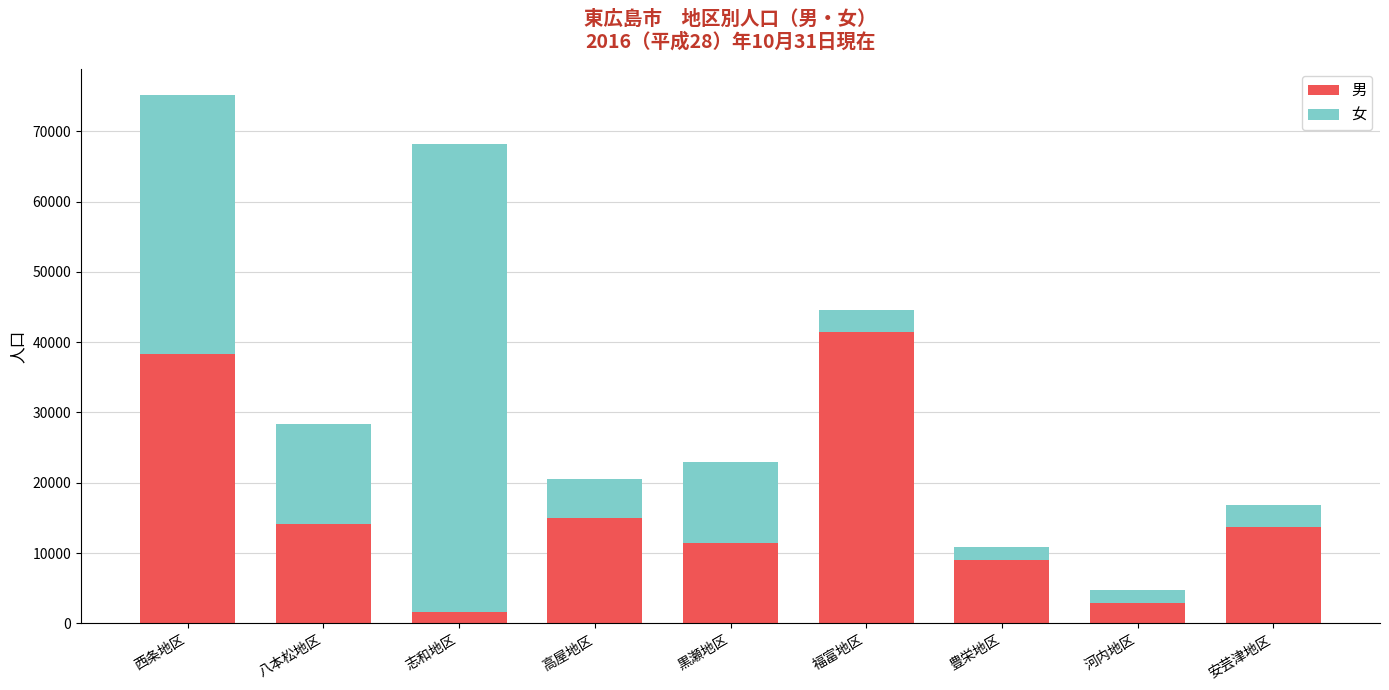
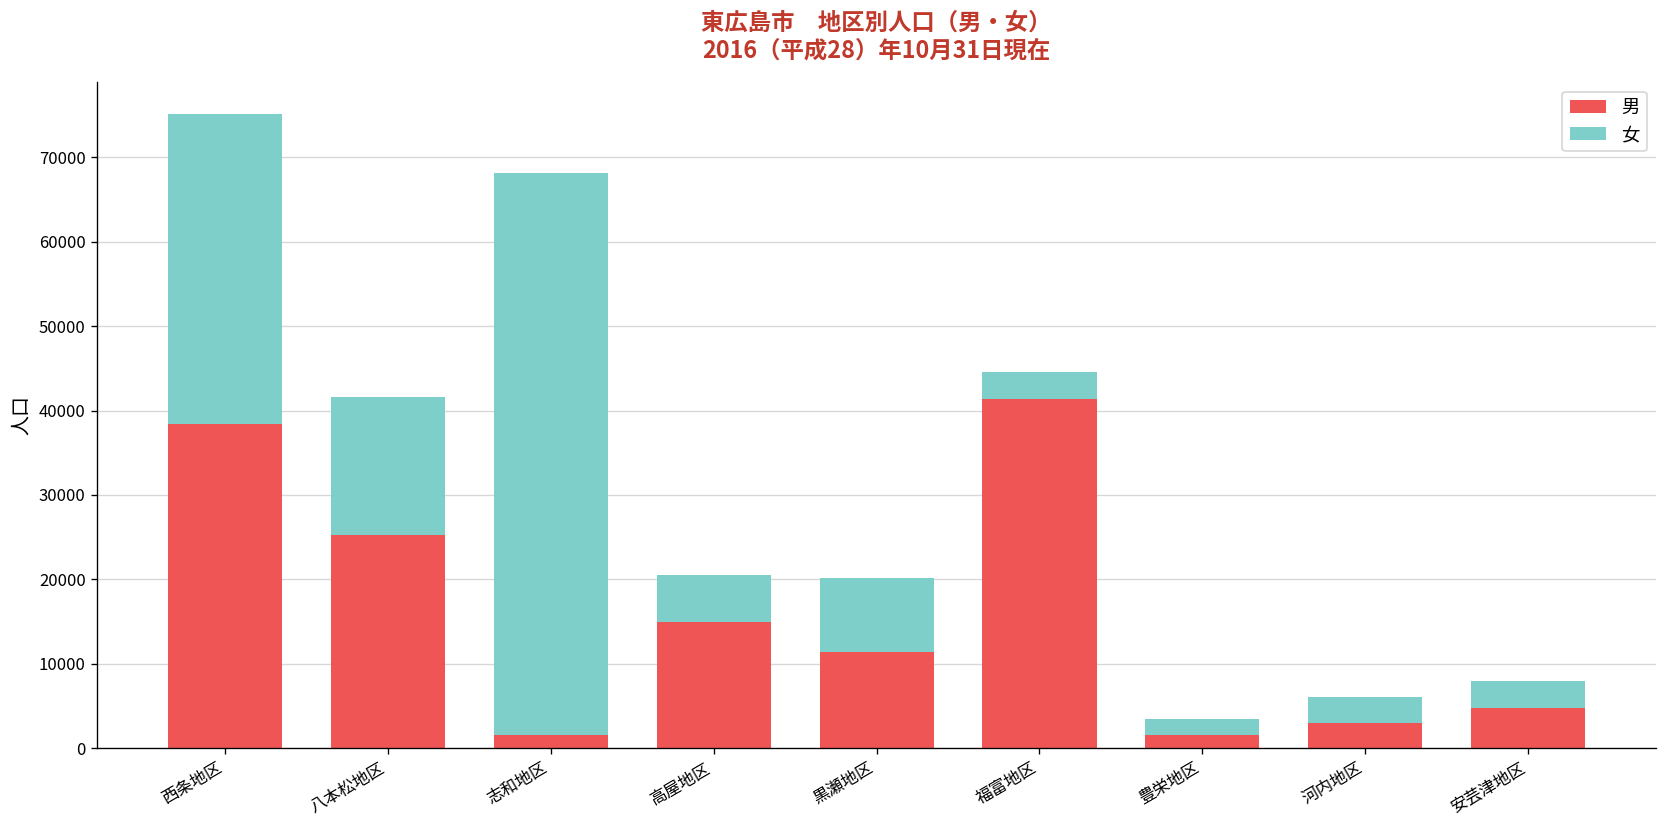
  {
    "男": {
      "西条地区": 38000,
-     "八本松地区": 14000,
+     "八本松地区": 25000,
      "志和地区": 2000,
      "高屋地区": 15000,
      "黒瀬地区": 11000,
      "福富地区": 41000,
-     "豊栄地区": 9000,
+     "豊栄地区": 2000,
      "河内地区": 3000,
-     "安芸津地区": 14000
+     "安芸津地区": 5000
    },
    "女": {
      "西条地区": 37000,
-     "八本松地区": 14000,
+     "八本松地区": 16000,
      "志和地区": 67000,
      "高屋地区": 6000,
-     "黒瀬地区": 12000,
+     "黒瀬地区": 9000,
      "福富地区": 3000,
      "豊栄地区": 2000,
-     "河内地区": 2000,
+     "河内地区": 3000,
      "安芸津地区": 3000
    }
  }
